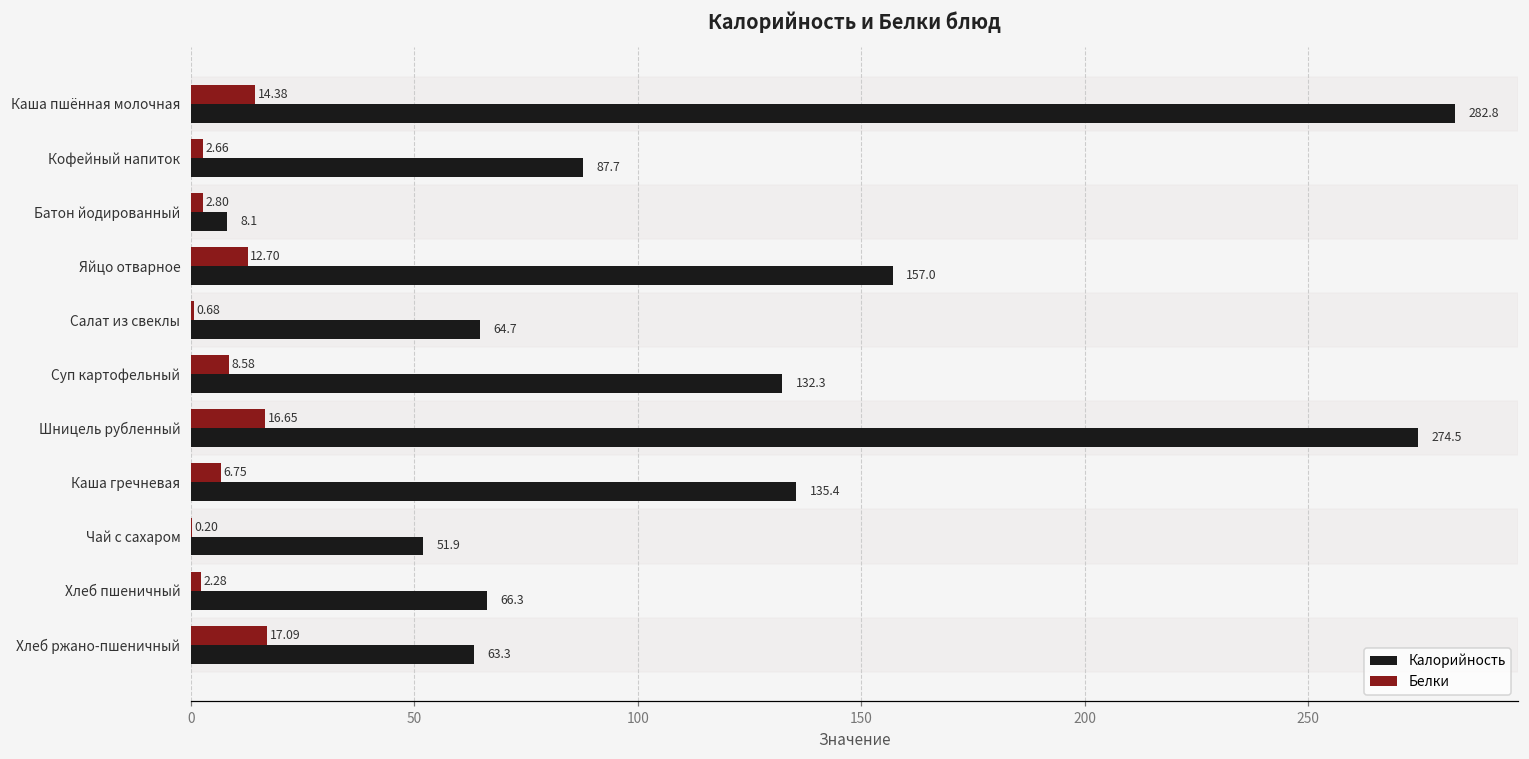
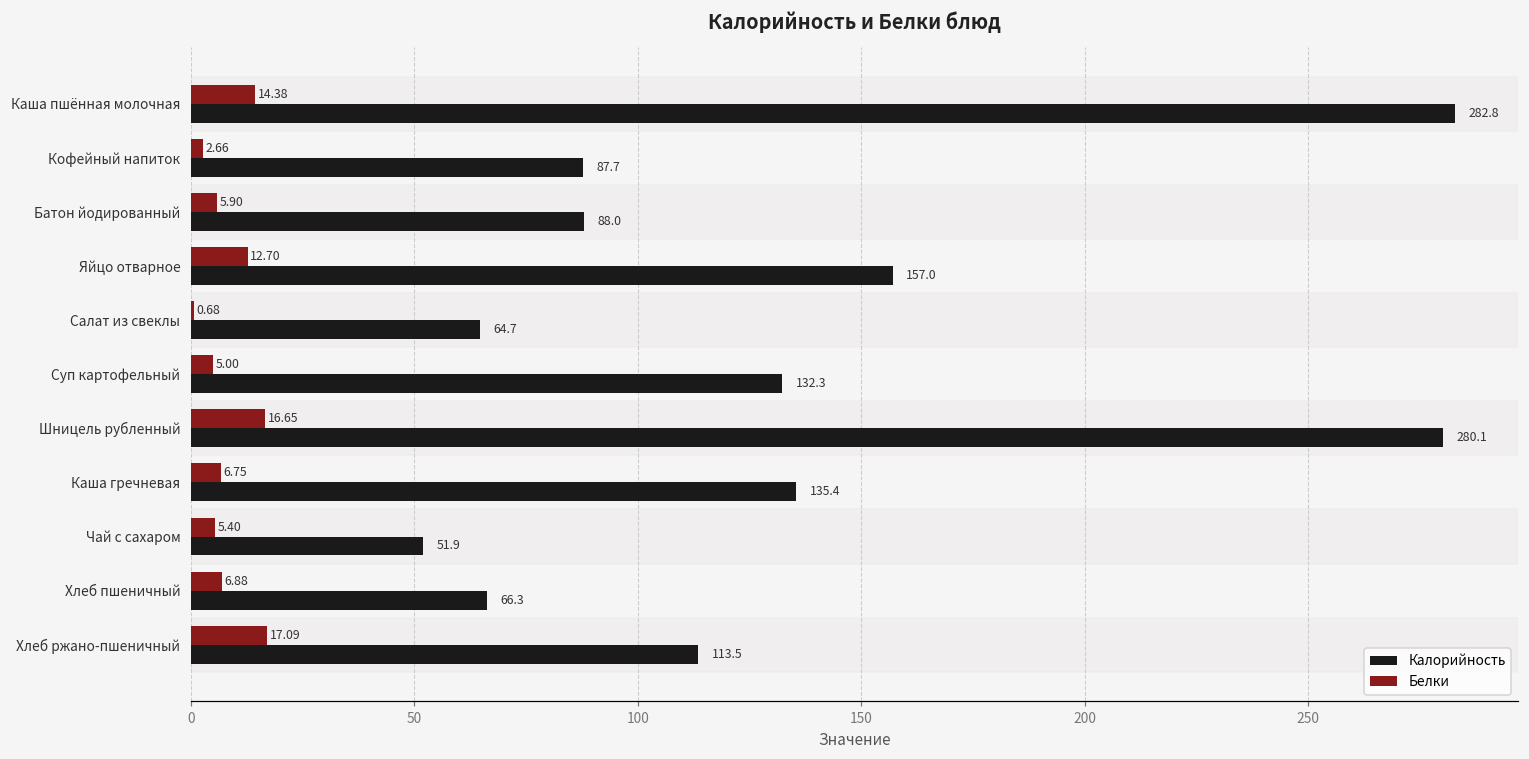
  {
    "Калорийность": {
      "Каша пшённая молочная": 282.8,
      "Кофейный напиток": 87.7,
-     "Батон йодированный": 8.1,
+     "Батон йодированный": 88.0,
      "Яйцо отварное": 157.0,
      "Салат из свеклы": 64.7,
      "Суп картофельный": 132.3,
-     "Шницель рубленный": 274.5,
+     "Шницель рубленный": 280.1,
      "Каша гречневая": 135.4,
      "Чай с сахаром": 51.9,
      "Хлеб пшеничный": 66.3,
-     "Хлеб ржано-пшеничный": 63.3
+     "Хлеб ржано-пшеничный": 113.5
    },
    "Белки": {
      "Каша пшённая молочная": 14.38,
      "Кофейный напиток": 2.66,
-     "Батон йодированный": 2.80,
+     "Батон йодированный": 5.90,
      "Яйцо отварное": 12.70,
      "Салат из свеклы": 0.68,
-     "Суп картофельный": 8.58,
+     "Суп картофельный": 5.00,
      "Шницель рубленный": 16.65,
      "Каша гречневая": 6.75,
-     "Чай с сахаром": 0.20,
-     "Хлеб пшеничный": 2.28,
+     "Чай с сахаром": 5.40,
+     "Хлеб пшеничный": 6.88,
      "Хлеб ржано-пшеничный": 17.09
    }
  }
